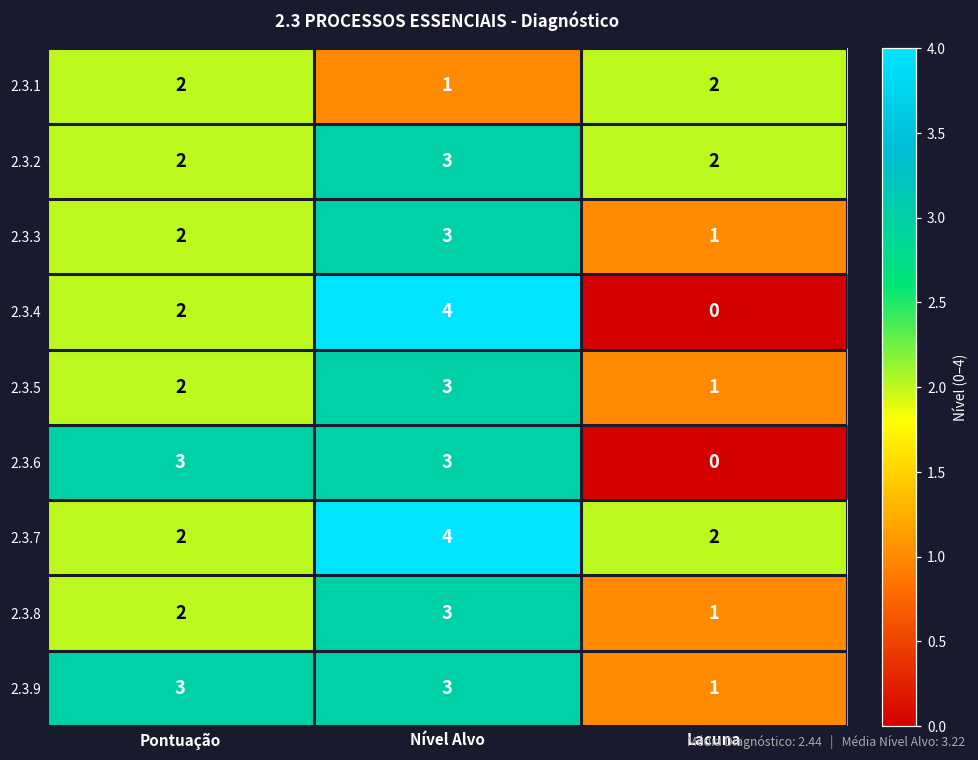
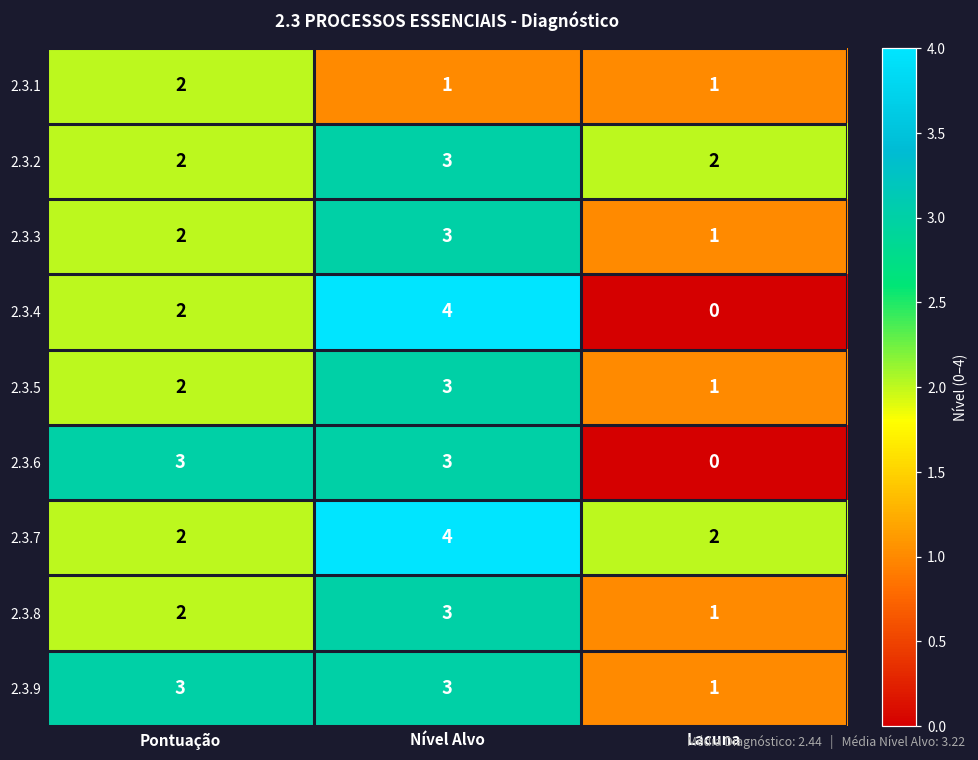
  {
    "2.3.1": {
      "Pontuação": 2,
      "Nível Alvo": 1,
-     "Lacuna": 2
+     "Lacuna": 1
    },
    "2.3.2": {
      "Pontuação": 2,
      "Nível Alvo": 3,
      "Lacuna": 2
    },
    "2.3.3": {
      "Pontuação": 2,
      "Nível Alvo": 3,
      "Lacuna": 1
    },
    "2.3.4": {
      "Pontuação": 2,
      "Nível Alvo": 4,
      "Lacuna": 0
    },
    "2.3.5": {
      "Pontuação": 2,
      "Nível Alvo": 3,
      "Lacuna": 1
    },
    "2.3.6": {
      "Pontuação": 3,
      "Nível Alvo": 3,
      "Lacuna": 0
    },
    "2.3.7": {
      "Pontuação": 2,
      "Nível Alvo": 4,
      "Lacuna": 2
    },
    "2.3.8": {
      "Pontuação": 2,
      "Nível Alvo": 3,
      "Lacuna": 1
    },
    "2.3.9": {
      "Pontuação": 3,
      "Nível Alvo": 3,
      "Lacuna": 1
    }
  }
